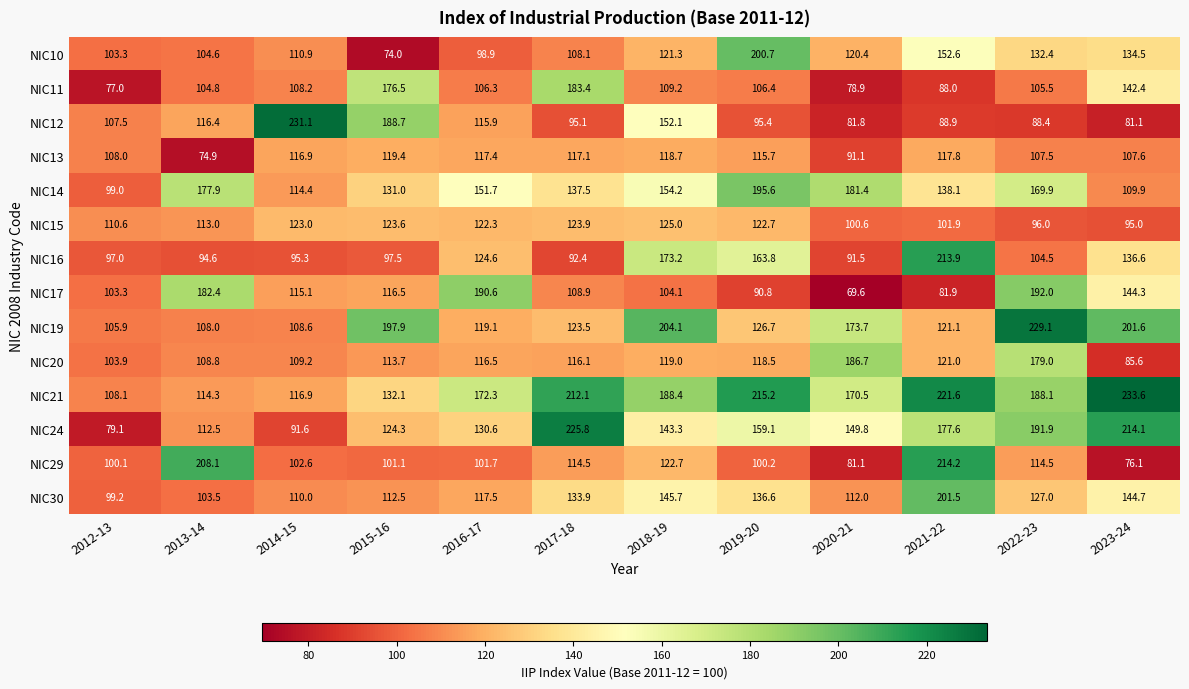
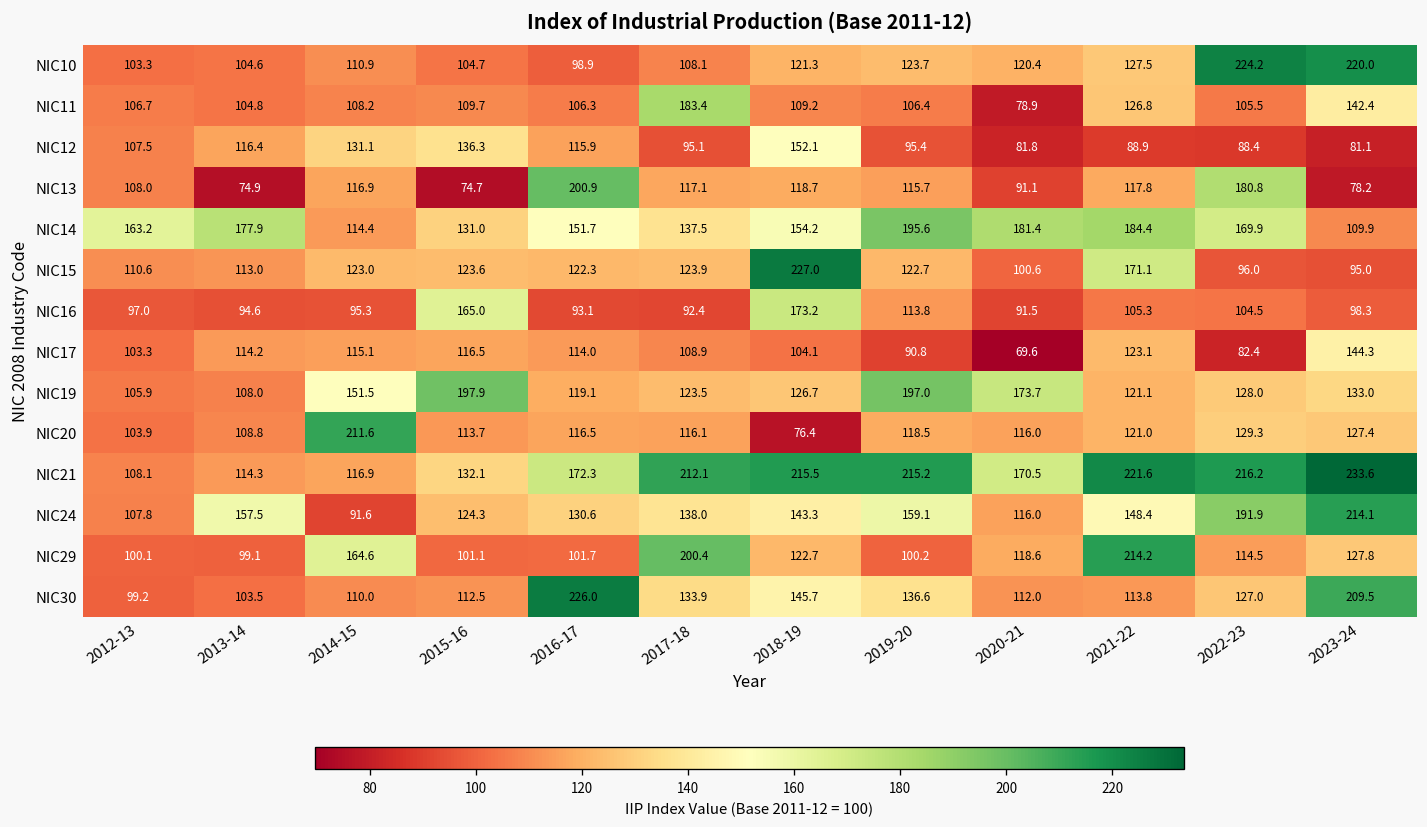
  {
    "NIC10": {
      "2012-13": 103.3,
      "2013-14": 104.6,
      "2014-15": 110.9,
-     "2015-16": 74.0,
+     "2015-16": 104.7,
      "2016-17": 98.9,
      "2017-18": 108.1,
      "2018-19": 121.3,
-     "2019-20": 200.7,
+     "2019-20": 123.7,
      "2020-21": 120.4,
-     "2021-22": 152.6,
-     "2022-23": 132.4,
-     "2023-24": 134.5
+     "2021-22": 127.5,
+     "2022-23": 224.2,
+     "2023-24": 220.0
    },
    "NIC11": {
-     "2012-13": 77.0,
+     "2012-13": 106.7,
      "2013-14": 104.8,
      "2014-15": 108.2,
-     "2015-16": 176.5,
+     "2015-16": 109.7,
      "2016-17": 106.3,
      "2017-18": 183.4,
      "2018-19": 109.2,
      "2019-20": 106.4,
      "2020-21": 78.9,
-     "2021-22": 88.0,
+     "2021-22": 126.8,
      "2022-23": 105.5,
      "2023-24": 142.4
    },
    "NIC12": {
      "2012-13": 107.5,
      "2013-14": 116.4,
-     "2014-15": 231.1,
-     "2015-16": 188.7,
+     "2014-15": 131.1,
+     "2015-16": 136.3,
      "2016-17": 115.9,
      "2017-18": 95.1,
      "2018-19": 152.1,
      "2019-20": 95.4,
      "2020-21": 81.8,
      "2021-22": 88.9,
      "2022-23": 88.4,
      "2023-24": 81.1
    },
    "NIC13": {
      "2012-13": 108.0,
      "2013-14": 74.9,
      "2014-15": 116.9,
-     "2015-16": 119.4,
-     "2016-17": 117.4,
+     "2015-16": 74.7,
+     "2016-17": 200.9,
      "2017-18": 117.1,
      "2018-19": 118.7,
      "2019-20": 115.7,
      "2020-21": 91.1,
      "2021-22": 117.8,
-     "2022-23": 107.5,
-     "2023-24": 107.6
+     "2022-23": 180.8,
+     "2023-24": 78.2
    },
    "NIC14": {
-     "2012-13": 99.0,
+     "2012-13": 163.2,
      "2013-14": 177.9,
      "2014-15": 114.4,
      "2015-16": 131.0,
      "2016-17": 151.7,
      "2017-18": 137.5,
      "2018-19": 154.2,
      "2019-20": 195.6,
      "2020-21": 181.4,
-     "2021-22": 138.1,
+     "2021-22": 184.4,
      "2022-23": 169.9,
      "2023-24": 109.9
    },
    "NIC15": {
      "2012-13": 110.6,
      "2013-14": 113.0,
      "2014-15": 123.0,
      "2015-16": 123.6,
      "2016-17": 122.3,
      "2017-18": 123.9,
-     "2018-19": 125.0,
+     "2018-19": 227.0,
      "2019-20": 122.7,
      "2020-21": 100.6,
-     "2021-22": 101.9,
+     "2021-22": 171.1,
      "2022-23": 96.0,
      "2023-24": 95.0
    },
    "NIC16": {
      "2012-13": 97.0,
      "2013-14": 94.6,
      "2014-15": 95.3,
-     "2015-16": 97.5,
-     "2016-17": 124.6,
+     "2015-16": 165.0,
+     "2016-17": 93.1,
      "2017-18": 92.4,
      "2018-19": 173.2,
-     "2019-20": 163.8,
+     "2019-20": 113.8,
      "2020-21": 91.5,
-     "2021-22": 213.9,
+     "2021-22": 105.3,
      "2022-23": 104.5,
-     "2023-24": 136.6
+     "2023-24": 98.3
    },
    "NIC17": {
      "2012-13": 103.3,
-     "2013-14": 182.4,
+     "2013-14": 114.2,
      "2014-15": 115.1,
      "2015-16": 116.5,
-     "2016-17": 190.6,
+     "2016-17": 114.0,
      "2017-18": 108.9,
      "2018-19": 104.1,
      "2019-20": 90.8,
      "2020-21": 69.6,
-     "2021-22": 81.9,
-     "2022-23": 192.0,
+     "2021-22": 123.1,
+     "2022-23": 82.4,
      "2023-24": 144.3
    },
    "NIC19": {
      "2012-13": 105.9,
      "2013-14": 108.0,
-     "2014-15": 108.6,
+     "2014-15": 151.5,
      "2015-16": 197.9,
      "2016-17": 119.1,
      "2017-18": 123.5,
-     "2018-19": 204.1,
-     "2019-20": 126.7,
+     "2018-19": 126.7,
+     "2019-20": 197.0,
      "2020-21": 173.7,
      "2021-22": 121.1,
-     "2022-23": 229.1,
-     "2023-24": 201.6
+     "2022-23": 128.0,
+     "2023-24": 133.0
    },
    "NIC20": {
      "2012-13": 103.9,
      "2013-14": 108.8,
-     "2014-15": 109.2,
+     "2014-15": 211.6,
      "2015-16": 113.7,
      "2016-17": 116.5,
      "2017-18": 116.1,
-     "2018-19": 119.0,
+     "2018-19": 76.4,
      "2019-20": 118.5,
-     "2020-21": 186.7,
+     "2020-21": 116.0,
      "2021-22": 121.0,
-     "2022-23": 179.0,
-     "2023-24": 85.6
+     "2022-23": 129.3,
+     "2023-24": 127.4
    },
    "NIC21": {
      "2012-13": 108.1,
      "2013-14": 114.3,
      "2014-15": 116.9,
      "2015-16": 132.1,
      "2016-17": 172.3,
      "2017-18": 212.1,
-     "2018-19": 188.4,
+     "2018-19": 215.5,
      "2019-20": 215.2,
      "2020-21": 170.5,
      "2021-22": 221.6,
-     "2022-23": 188.1,
+     "2022-23": 216.2,
      "2023-24": 233.6
    },
    "NIC24": {
-     "2012-13": 79.1,
-     "2013-14": 112.5,
+     "2012-13": 107.8,
+     "2013-14": 157.5,
      "2014-15": 91.6,
      "2015-16": 124.3,
      "2016-17": 130.6,
-     "2017-18": 225.8,
+     "2017-18": 138.0,
      "2018-19": 143.3,
      "2019-20": 159.1,
-     "2020-21": 149.8,
-     "2021-22": 177.6,
+     "2020-21": 116.0,
+     "2021-22": 148.4,
      "2022-23": 191.9,
      "2023-24": 214.1
    },
    "NIC29": {
      "2012-13": 100.1,
-     "2013-14": 208.1,
-     "2014-15": 102.6,
+     "2013-14": 99.1,
+     "2014-15": 164.6,
      "2015-16": 101.1,
      "2016-17": 101.7,
-     "2017-18": 114.5,
+     "2017-18": 200.4,
      "2018-19": 122.7,
      "2019-20": 100.2,
-     "2020-21": 81.1,
+     "2020-21": 118.6,
      "2021-22": 214.2,
      "2022-23": 114.5,
-     "2023-24": 76.1
+     "2023-24": 127.8
    },
    "NIC30": {
      "2012-13": 99.2,
      "2013-14": 103.5,
      "2014-15": 110.0,
      "2015-16": 112.5,
-     "2016-17": 117.5,
+     "2016-17": 226.0,
      "2017-18": 133.9,
      "2018-19": 145.7,
      "2019-20": 136.6,
      "2020-21": 112.0,
-     "2021-22": 201.5,
+     "2021-22": 113.8,
      "2022-23": 127.0,
-     "2023-24": 144.7
+     "2023-24": 209.5
    }
  }
